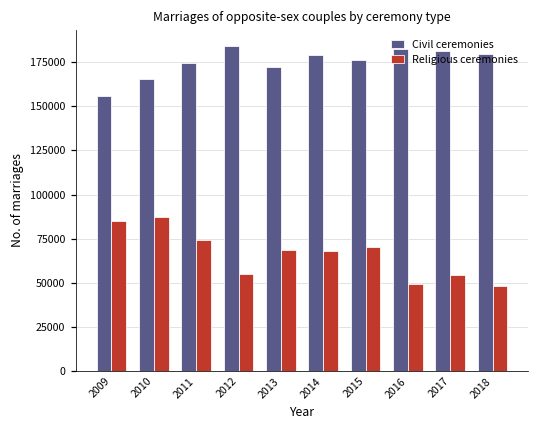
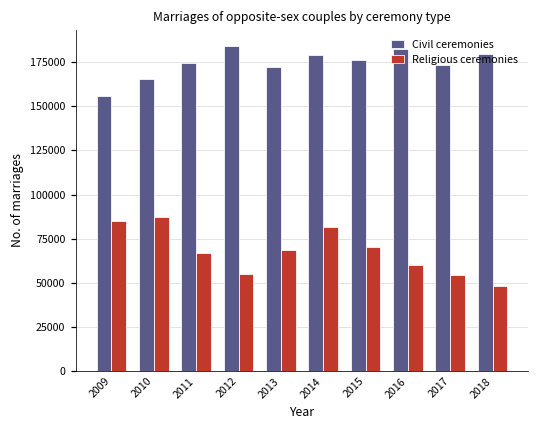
  {
    "Civil ceremonies": {
      "2009": 156000,
      "2010": 166000,
      "2011": 175000,
      "2012": 184000,
      "2013": 172000,
      "2014": 179000,
      "2015": 176000,
      "2016": 183000,
-     "2017": 182000,
+     "2017": 174000,
      "2018": 180000
    },
    "Religious ceremonies": {
      "2009": 85000,
      "2010": 87000,
-     "2011": 74000,
+     "2011": 67000,
      "2012": 55000,
      "2013": 69000,
-     "2014": 68000,
+     "2014": 82000,
      "2015": 70000,
-     "2016": 49000,
+     "2016": 60000,
      "2017": 54000,
      "2018": 48000
    }
  }
